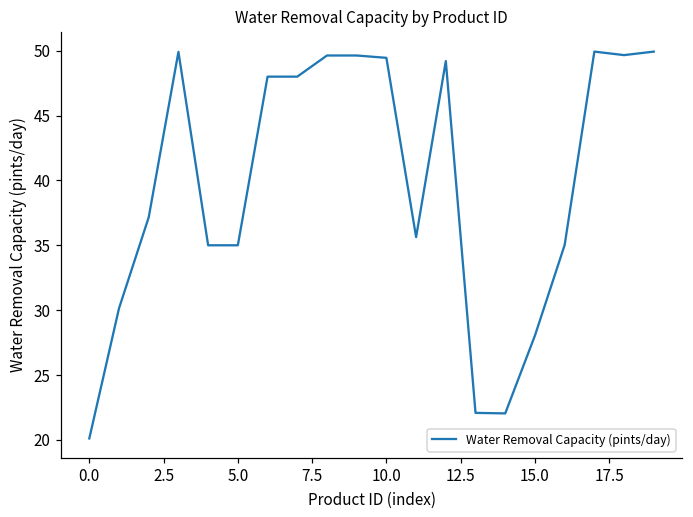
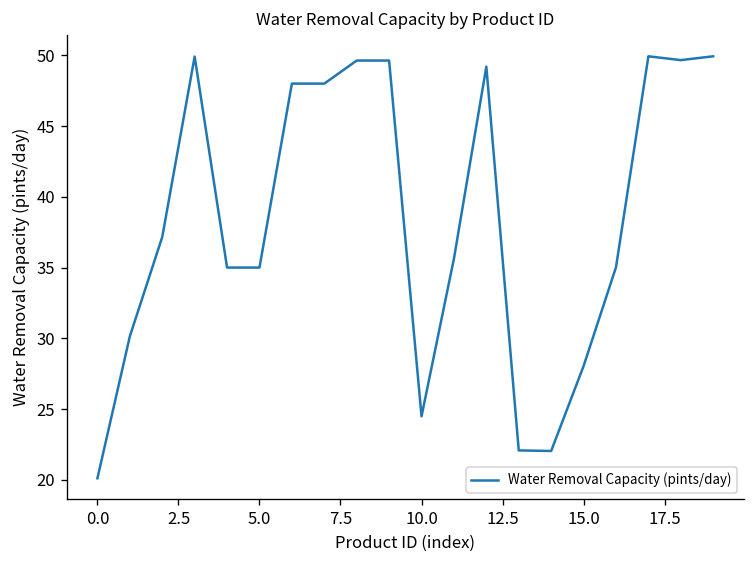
  {
    "0.0": 20.1,
    "5.0": 35.0,
-   "10.0": 49.5,
+   "10.0": 24.5,
    "15.0": 28.0
  }
